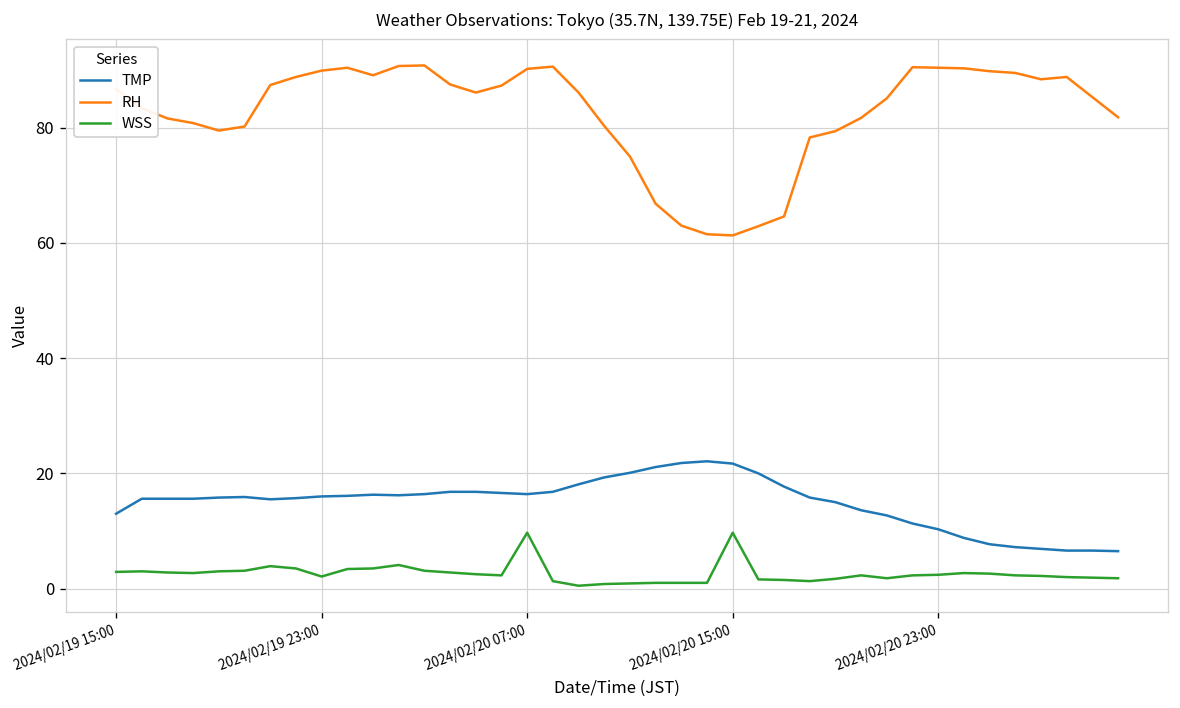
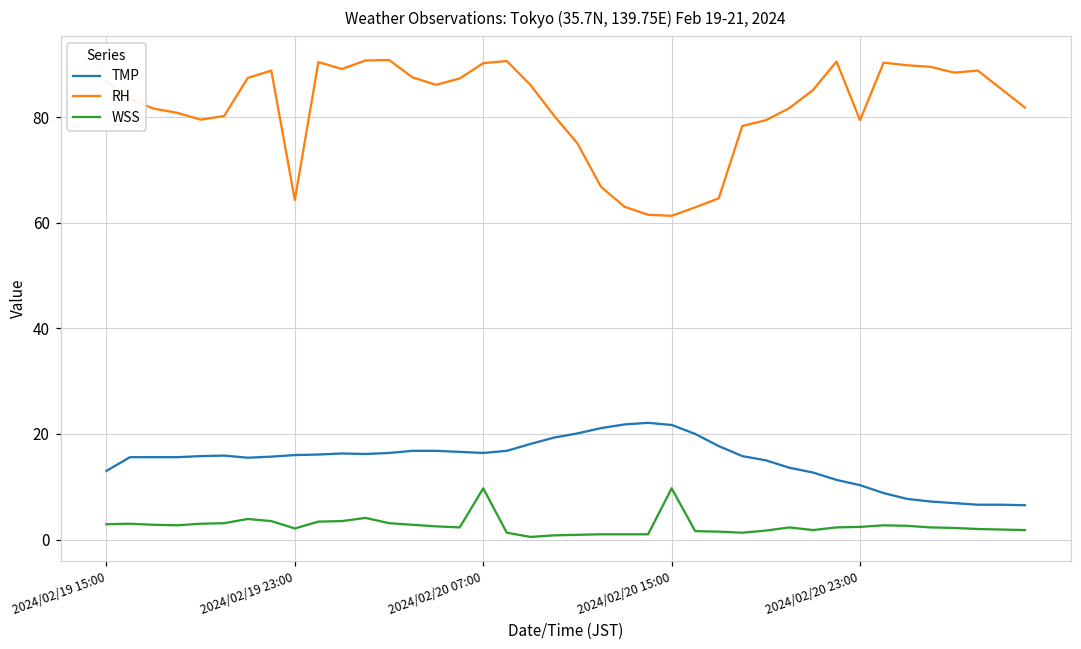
  {
    "TMP": {
      "2024/02/19 15:00": 13,
      "2024/02/19 23:00": 16,
      "2024/02/20 07:00": 16,
      "2024/02/20 15:00": 22,
      "2024/02/20 23:00": 10
    },
    "RH": {
-     "2024/02/19 23:00": 90,
+     "2024/02/19 23:00": 64,
      "2024/02/20 07:00": 90,
      "2024/02/20 15:00": 61,
-     "2024/02/20 23:00": 90
+     "2024/02/20 23:00": 79
    },
    "WSS": {
      "2024/02/19 15:00": 3,
      "2024/02/19 23:00": 2,
      "2024/02/20 07:00": 10,
      "2024/02/20 15:00": 10,
      "2024/02/20 23:00": 2
    }
  }
